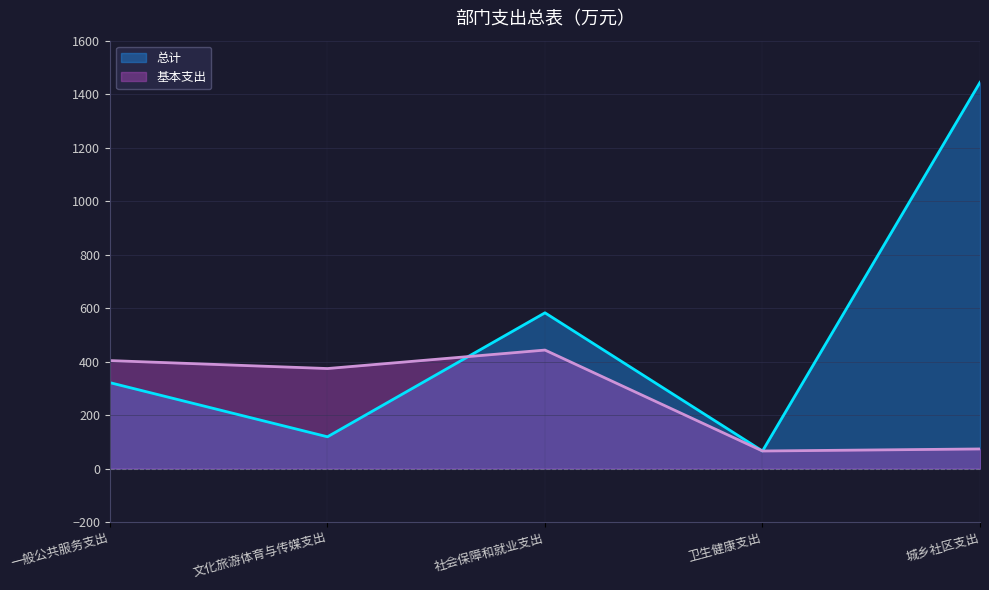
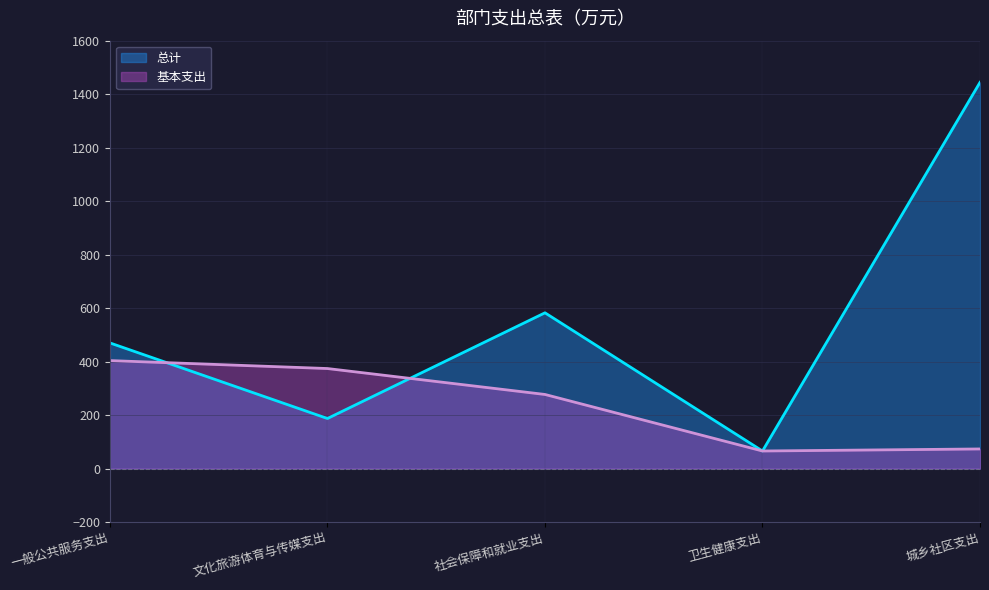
  {
    "总计": {
-     "一般公共服务支出": 320,
-     "文化旅游体育与传媒支出": 120,
+     "一般公共服务支出": 470,
+     "文化旅游体育与传媒支出": 190,
      "社会保障和就业支出": 580,
      "城乡社区支出": 1440
    },
    "基本支出": {
      "一般公共服务支出": 400,
      "文化旅游体育与传媒支出": 370,
-     "社会保障和就业支出": 440,
+     "社会保障和就业支出": 280,
      "城乡社区支出": 70
    }
  }
